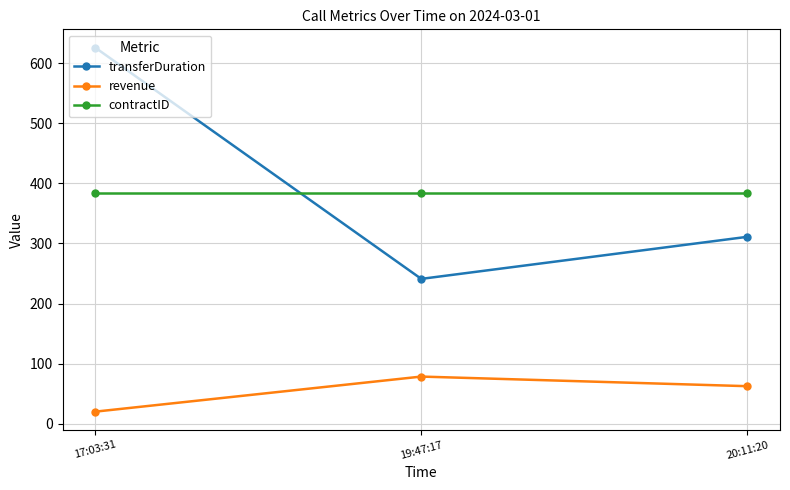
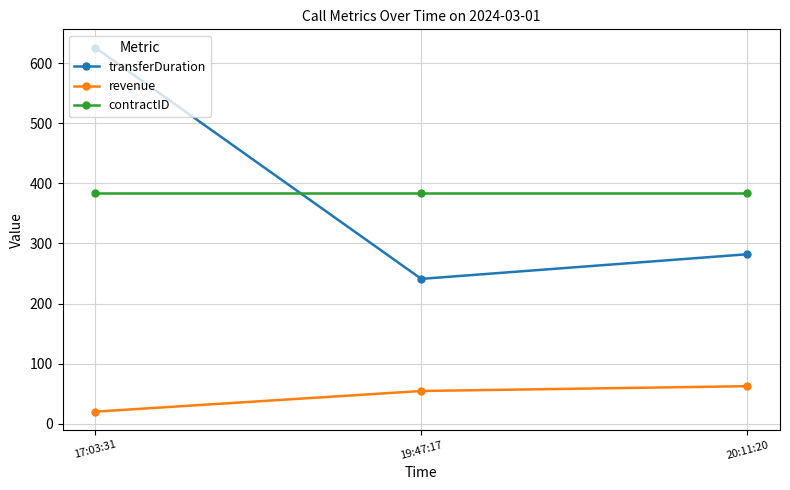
  {
    "transferDuration": {
      "19:47:17": 240,
-     "20:11:20": 310
+     "20:11:20": 280
    },
    "revenue": {
      "17:03:31": 20,
-     "19:47:17": 80,
+     "19:47:17": 50,
      "20:11:20": 60
    },
    "contractID": {
      "17:03:31": 380,
      "19:47:17": 380,
      "20:11:20": 380
    }
  }
